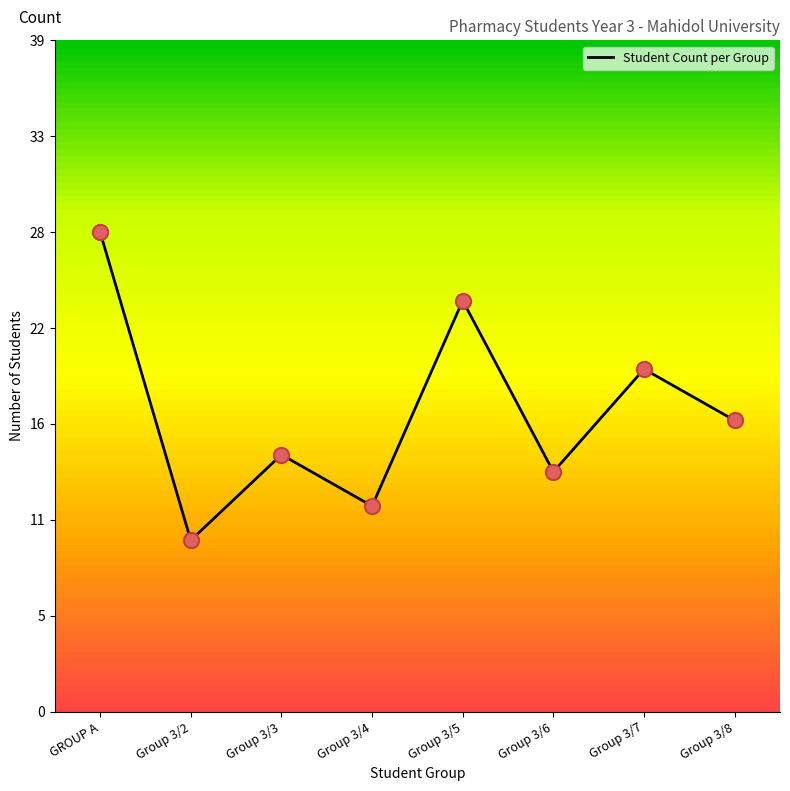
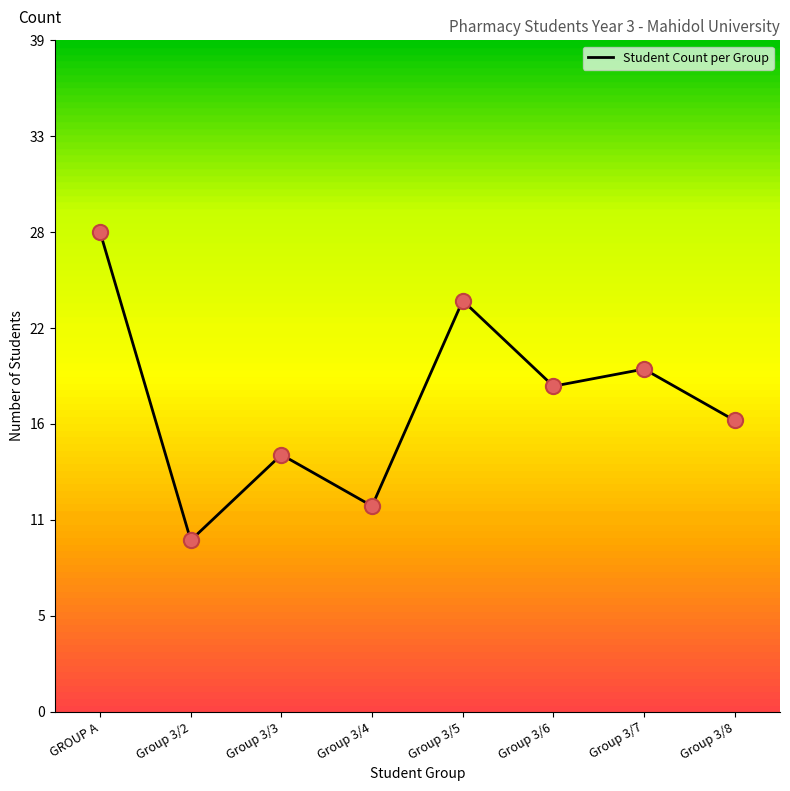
  {
    "GROUP A": 28,
    "Group 3/2": 10,
    "Group 3/3": 15,
    "Group 3/4": 12,
    "Group 3/5": 24,
-   "Group 3/6": 14,
+   "Group 3/6": 19,
    "Group 3/7": 20,
    "Group 3/8": 17
  }
